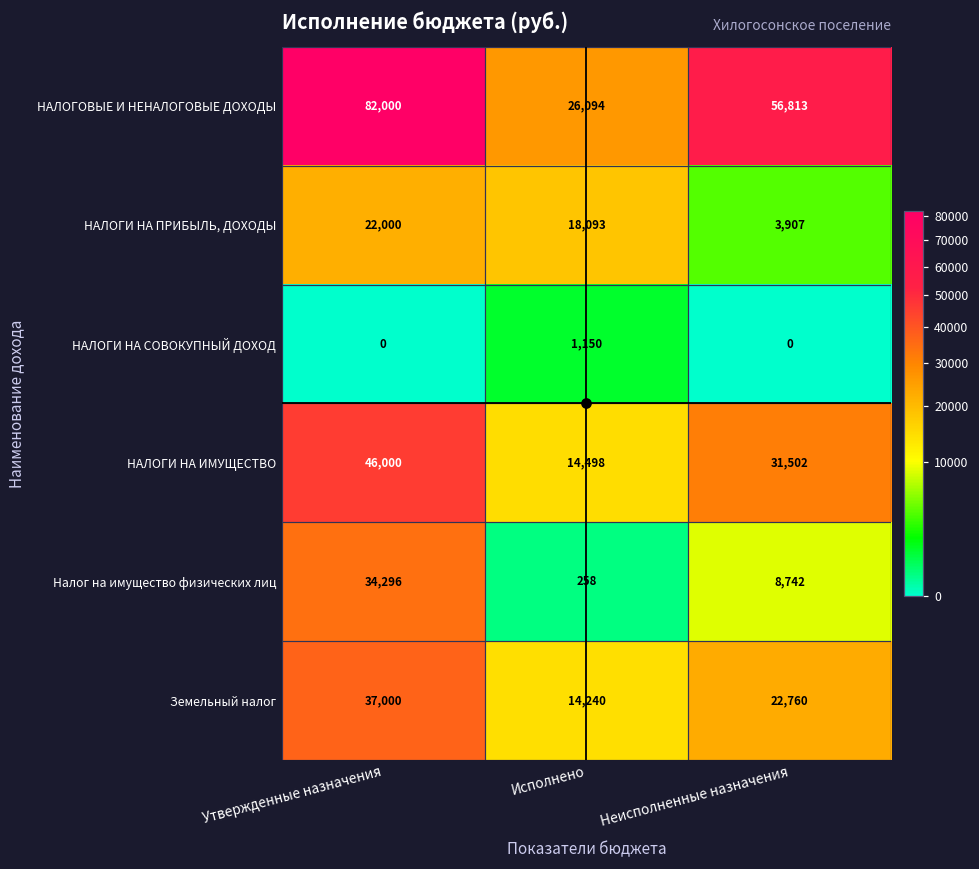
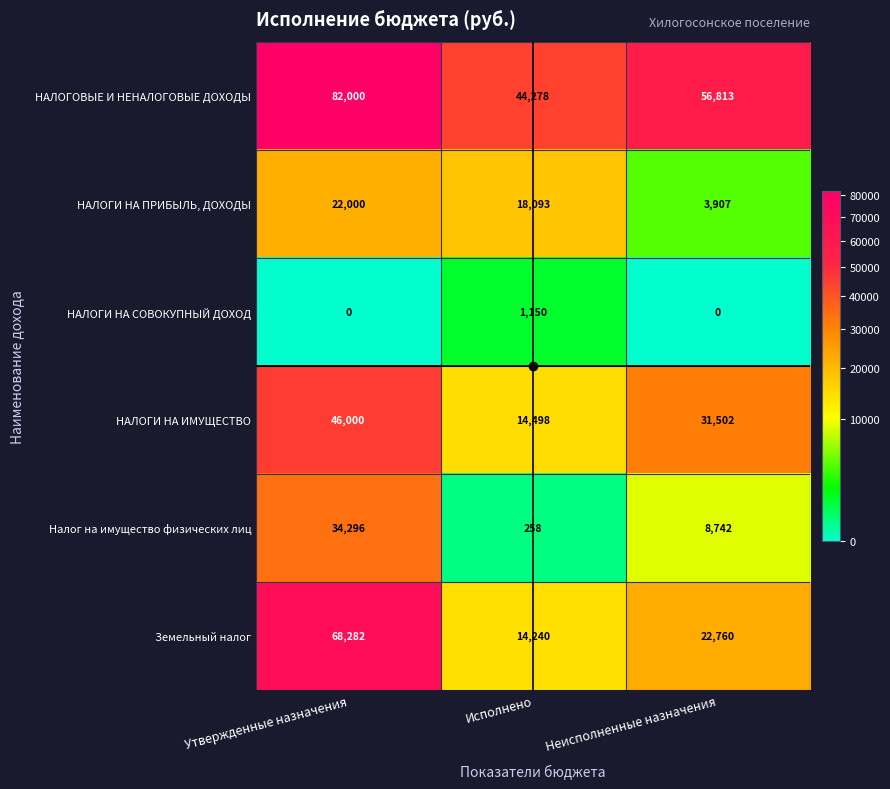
  {
    "НАЛОГОВЫЕ И НЕНАЛОГОВЫЕ ДОХОДЫ": {
      "Утвержденные назначения": "82,000",
-     "Исполнено": "26,094",
+     "Исполнено": "44,278",
      "Неисполненные назначения": "56,813"
    },
    "НАЛОГИ НА ПРИБЫЛЬ, ДОХОДЫ": {
      "Утвержденные назначения": "22,000",
      "Исполнено": "18,093",
      "Неисполненные назначения": "3,907"
    },
    "НАЛОГИ НА СОВОКУПНЫЙ ДОХОД": {
      "Утвержденные назначения": "0",
      "Исполнено": "1,150",
      "Неисполненные назначения": "0"
    },
    "НАЛОГИ НА ИМУЩЕСТВО": {
      "Утвержденные назначения": "46,000",
      "Исполнено": "14,498",
      "Неисполненные назначения": "31,502"
    },
    "Налог на имущество физических лиц": {
      "Утвержденные назначения": "34,296",
      "Исполнено": "258",
      "Неисполненные назначения": "8,742"
    },
    "Земельный налог": {
-     "Утвержденные назначения": "37,000",
+     "Утвержденные назначения": "68,282",
      "Исполнено": "14,240",
      "Неисполненные назначения": "22,760"
    }
  }
